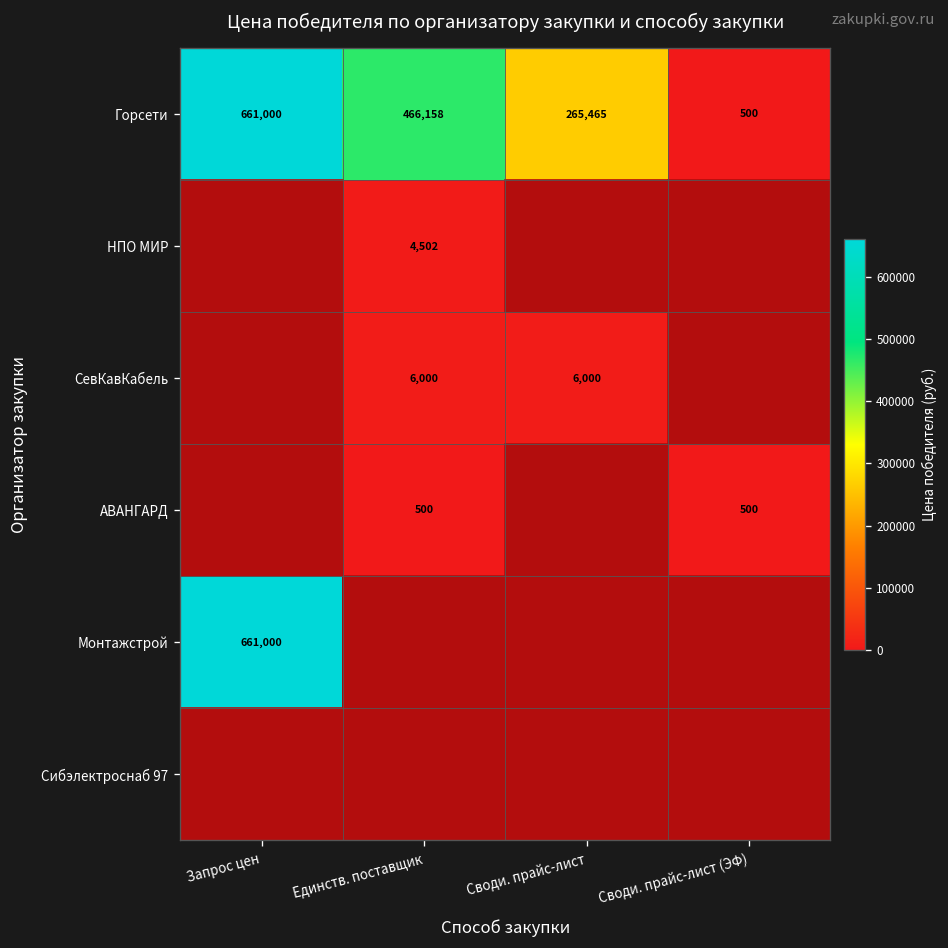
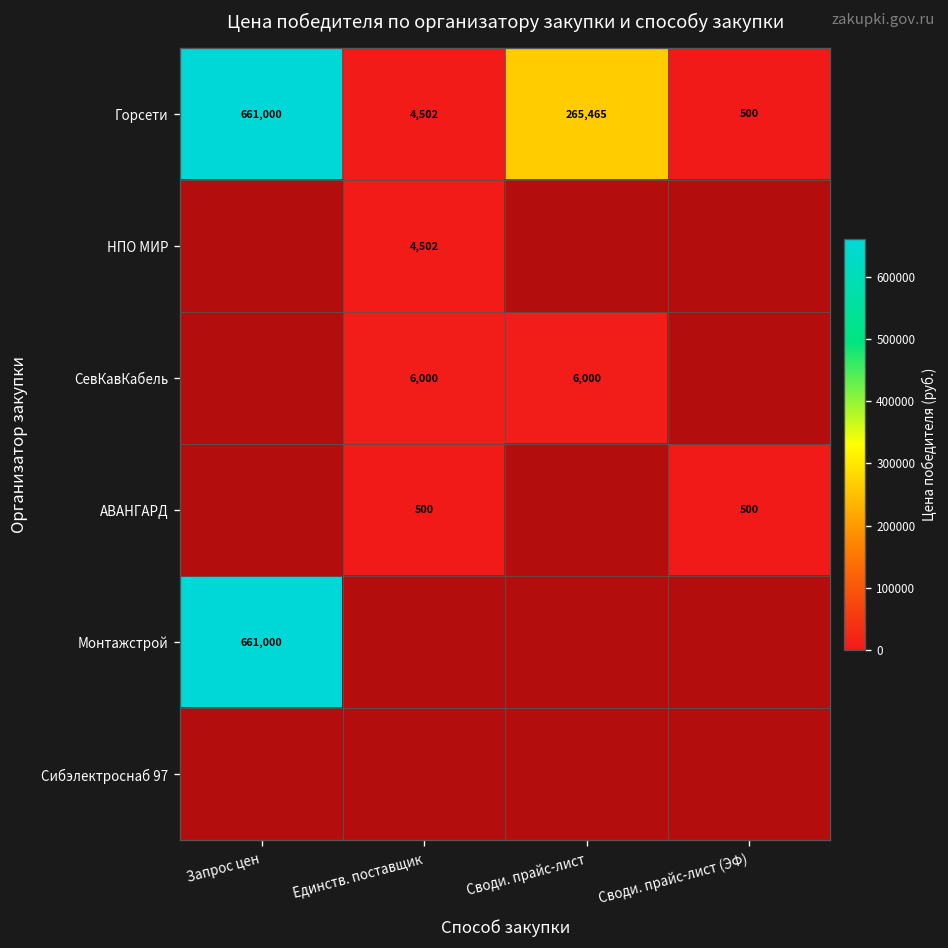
  {
    "Горсети": {
      "Запрос цен": "661,000",
-     "Единств. поставщик": "466,158",
+     "Единств. поставщик": "4,502",
      "Своди. прайс-лист": "265,465",
      "Своди. прайс-лист (ЭФ)": "500"
    },
    "НПО МИР": {
      "Единств. поставщик": "4,502"
    },
    "СевКавКабель": {
      "Единств. поставщик": "6,000",
      "Своди. прайс-лист": "6,000"
    },
    "АВАНГАРД": {
      "Единств. поставщик": "500",
      "Своди. прайс-лист (ЭФ)": "500"
    },
    "Монтажстрой": {
      "Запрос цен": "661,000"
    }
  }
